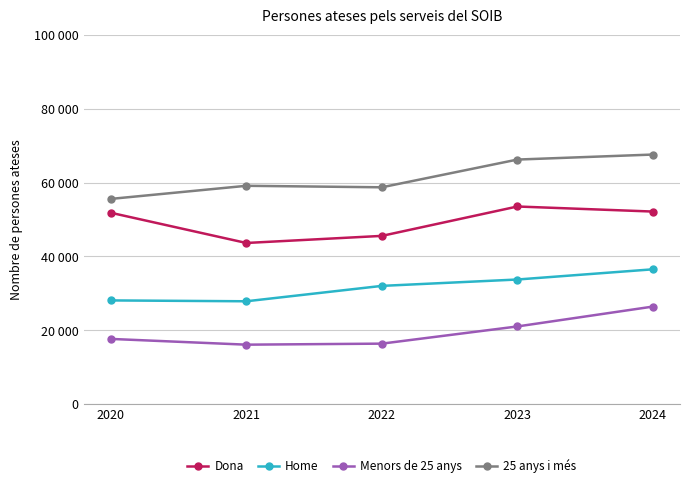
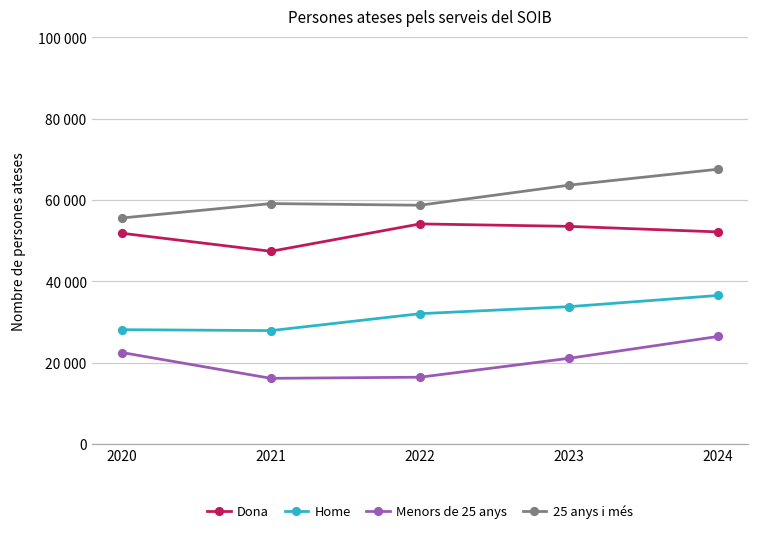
  {
    "Dona": {
      "2020": 52000,
-     "2021": 44000,
-     "2022": 46000,
+     "2021": 47000,
+     "2022": 54000,
      "2023": 54000,
      "2024": 52000
    },
    "Home": {
      "2020": 28000,
      "2021": 28000,
      "2022": 32000,
      "2023": 34000,
      "2024": 37000
    },
    "Menors de 25 anys": {
-     "2020": 18000,
+     "2020": 22000,
      "2021": 16000,
      "2022": 16000,
      "2023": 21000,
      "2024": 26000
    },
    "25 anys i més": {
      "2020": 56000,
      "2021": 59000,
      "2022": 59000,
-     "2023": 66000,
+     "2023": 64000,
      "2024": 68000
    }
  }
